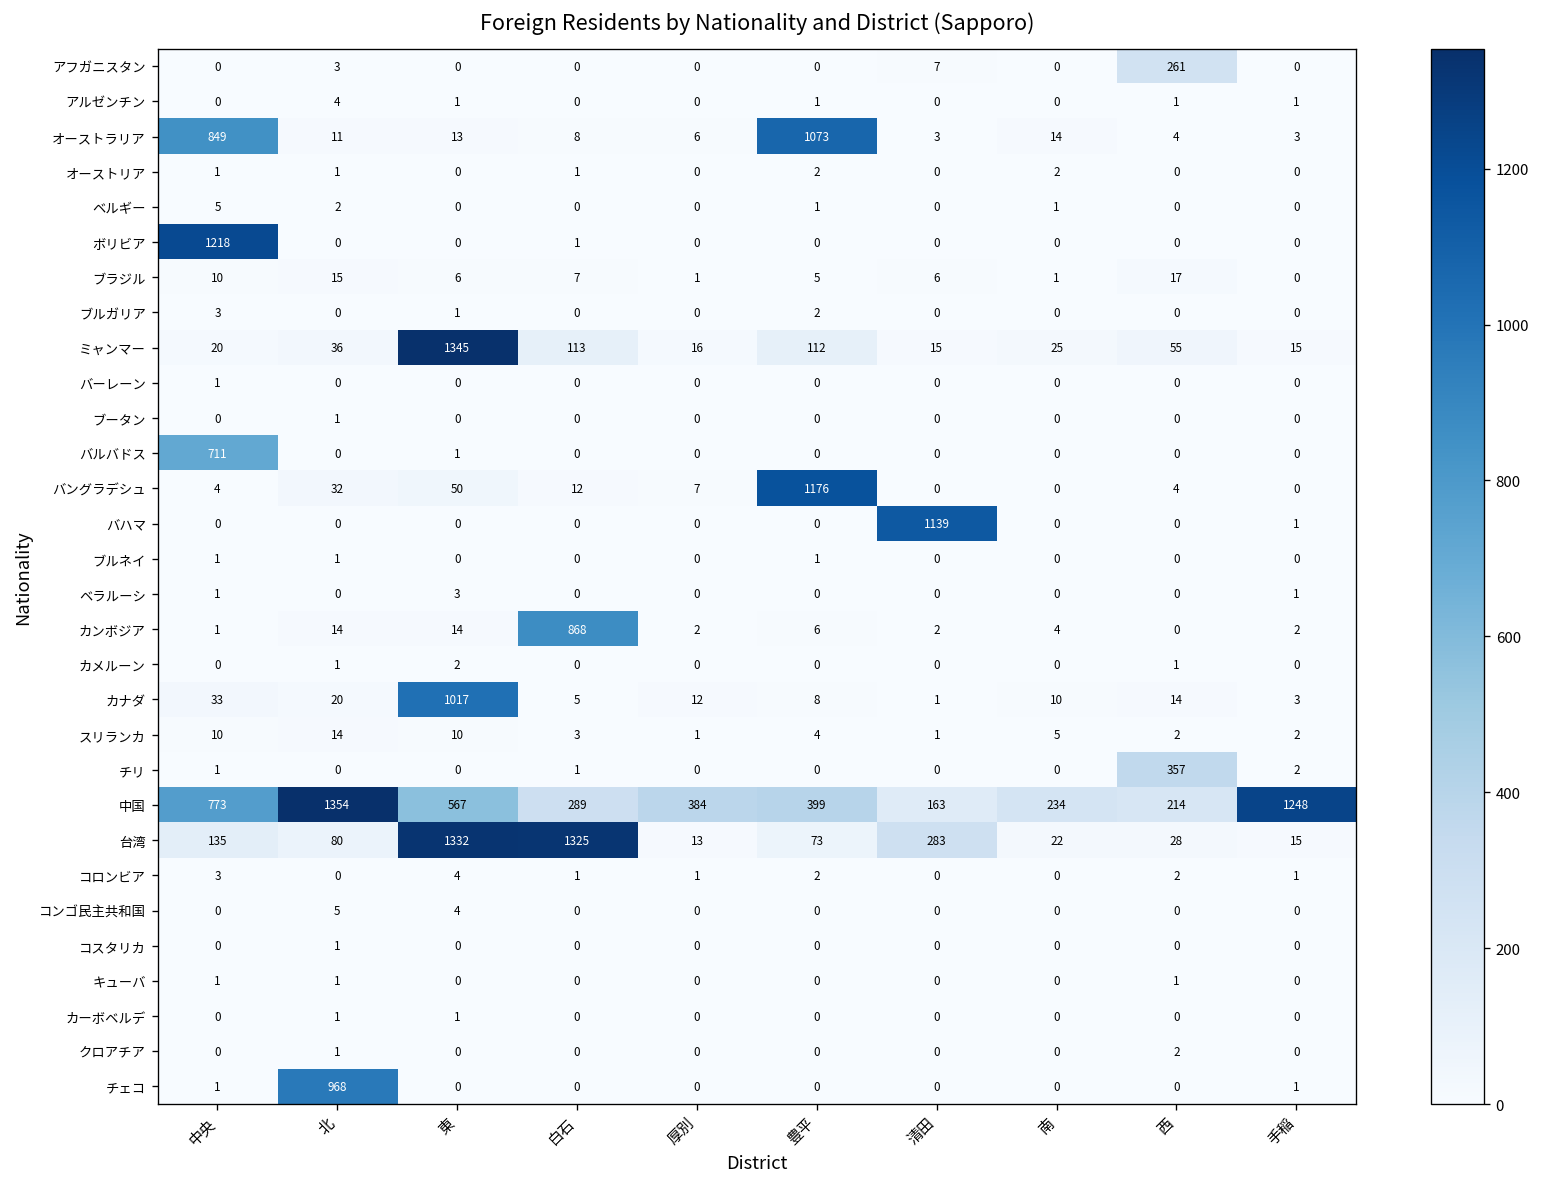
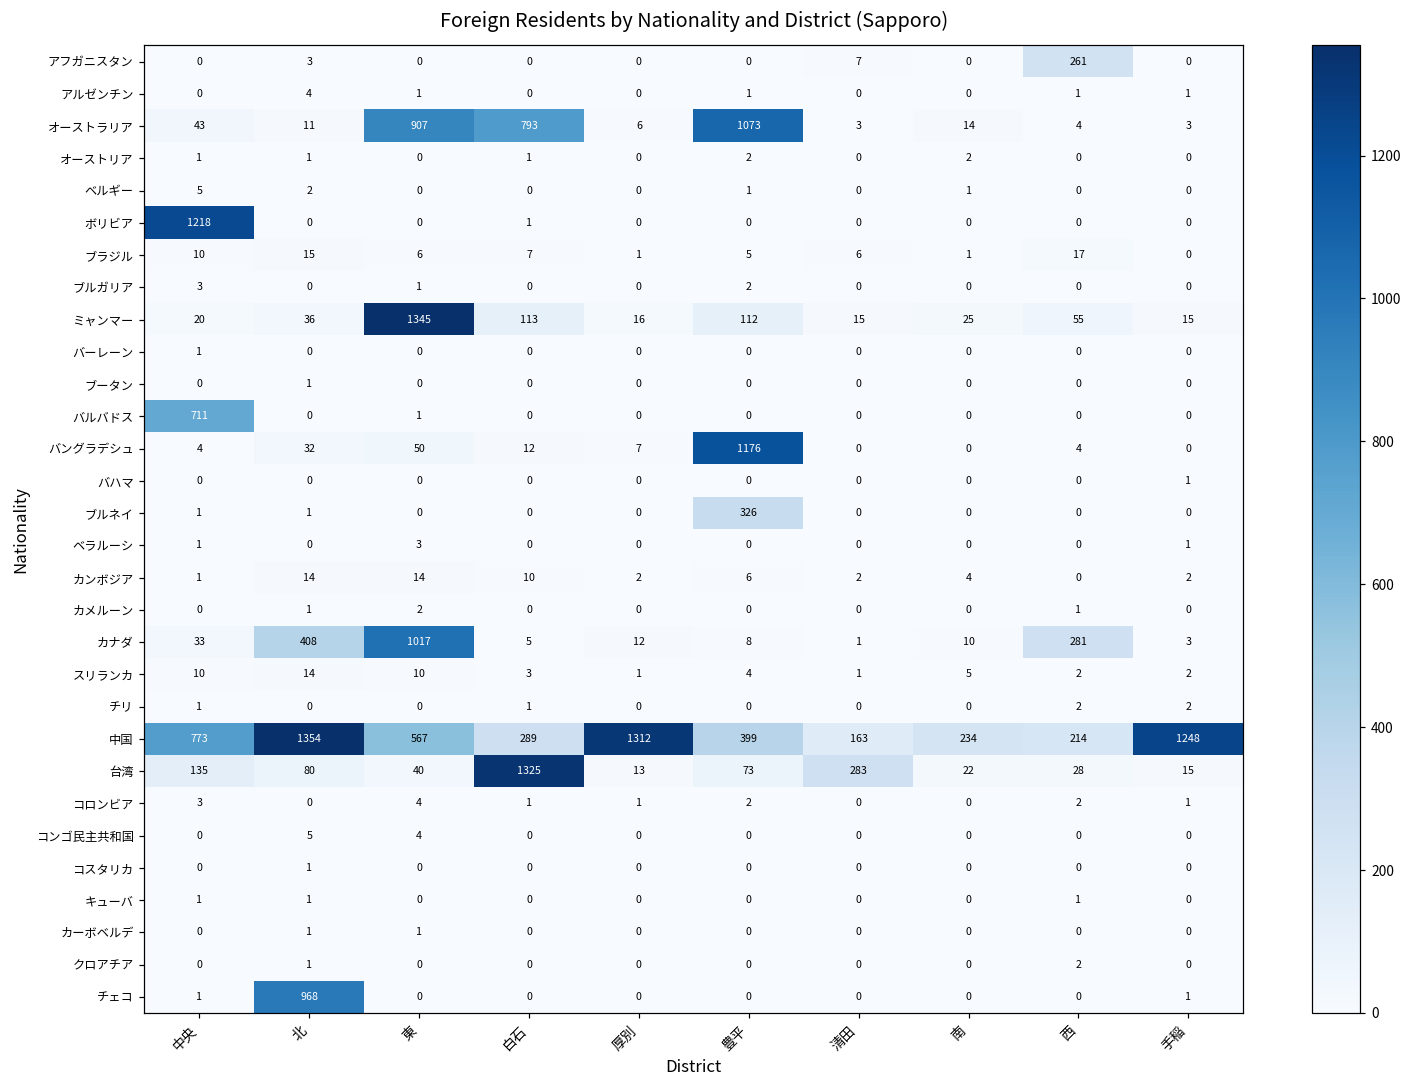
  {
    "オーストラリア": {
-     "中央": 849,
+     "中央": 43,
      "北": 11,
-     "東": 13,
-     "白石": 8,
+     "東": 907,
+     "白石": 793,
      "厚別": 6,
      "豊平": 1073,
      "清田": 3,
      "南": 14,
      "西": 4,
      "手稲": 3
    },
    "バハマ": {
      "中央": 0,
      "北": 0,
      "東": 0,
      "白石": 0,
      "厚別": 0,
      "豊平": 0,
-     "清田": 1139,
+     "清田": 0,
      "南": 0,
      "西": 0,
      "手稲": 1
    },
    "ブルネイ": {
      "中央": 1,
      "北": 1,
      "東": 0,
      "白石": 0,
      "厚別": 0,
-     "豊平": 1,
+     "豊平": 326,
      "清田": 0,
      "南": 0,
      "西": 0,
      "手稲": 0
    },
    "カンボジア": {
      "中央": 1,
      "北": 14,
      "東": 14,
-     "白石": 868,
+     "白石": 10,
      "厚別": 2,
      "豊平": 6,
      "清田": 2,
      "南": 4,
      "西": 0,
      "手稲": 2
    },
    "カナダ": {
      "中央": 33,
-     "北": 20,
+     "北": 408,
      "東": 1017,
      "白石": 5,
      "厚別": 12,
      "豊平": 8,
      "清田": 1,
      "南": 10,
-     "西": 14,
+     "西": 281,
      "手稲": 3
    },
    "チリ": {
      "中央": 1,
      "北": 0,
      "東": 0,
      "白石": 1,
      "厚別": 0,
      "豊平": 0,
      "清田": 0,
      "南": 0,
-     "西": 357,
+     "西": 2,
      "手稲": 2
    },
    "中国": {
      "中央": 773,
      "北": 1354,
      "東": 567,
      "白石": 289,
-     "厚別": 384,
+     "厚別": 1312,
      "豊平": 399,
      "清田": 163,
      "南": 234,
      "西": 214,
      "手稲": 1248
    },
    "台湾": {
      "中央": 135,
      "北": 80,
-     "東": 1332,
+     "東": 40,
      "白石": 1325,
      "厚別": 13,
      "豊平": 73,
      "清田": 283,
      "南": 22,
      "西": 28,
      "手稲": 15
    }
  }
